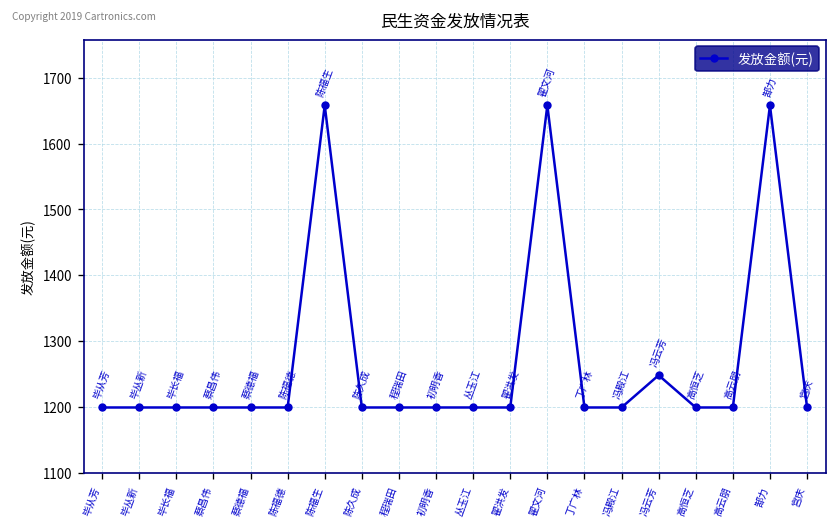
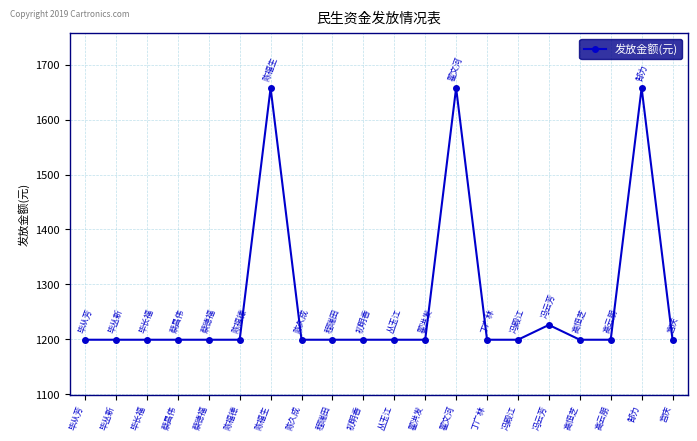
  {
    "毕从芳": 1200,
    "毕丛新": 1200,
    "毕长福": 1200,
    "蔡昌伟": 1200,
    "蔡德福": 1200,
    "陈福德": 1200,
    "陈福生": 1660,
    "陈久成": 1200,
    "程瑞田": 1200,
    "初明香": 1200,
    "丛玉江": 1200,
    "翟洪发": 1200,
    "翟文河": 1660,
    "丁广林": 1200,
    "冯殿江": 1200,
-   "冯云芳": 1250,
+   "冯云芳": 1230,
    "高恒芝": 1200,
    "高云朋": 1200,
    "郜力": 1660,
    "宫庆": 1200
  }
